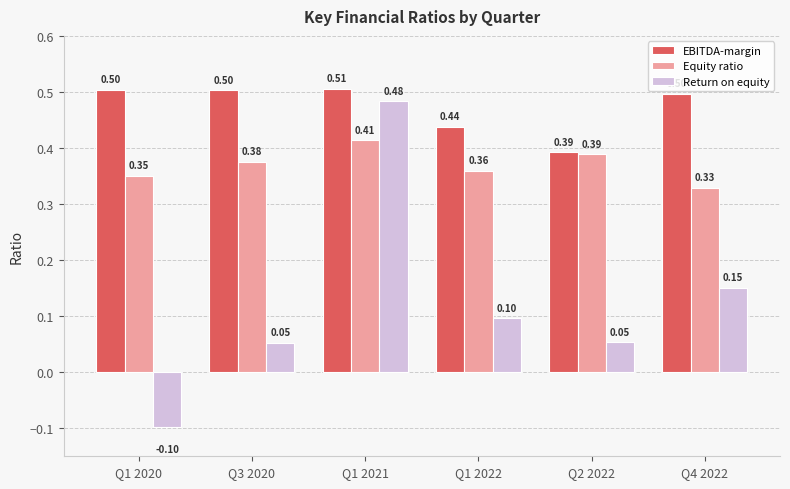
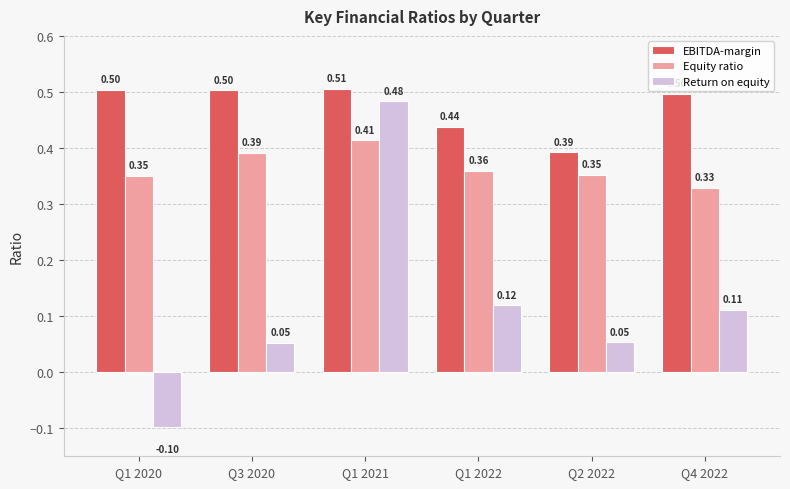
  {
    "EBITDA-margin": {
      "Q1 2020": 0.50,
      "Q3 2020": 0.50,
      "Q1 2021": 0.51,
      "Q1 2022": 0.44,
      "Q2 2022": 0.39
    },
    "Equity ratio": {
      "Q1 2020": 0.35,
-     "Q3 2020": 0.38,
+     "Q3 2020": 0.39,
      "Q1 2021": 0.41,
      "Q1 2022": 0.36,
-     "Q2 2022": 0.39,
+     "Q2 2022": 0.35,
      "Q4 2022": 0.33
    },
    "Return on equity": {
      "Q1 2020": -0.10,
      "Q3 2020": 0.05,
      "Q1 2021": 0.48,
-     "Q1 2022": 0.10,
+     "Q1 2022": 0.12,
      "Q2 2022": 0.05,
-     "Q4 2022": 0.15
+     "Q4 2022": 0.11
    }
  }
